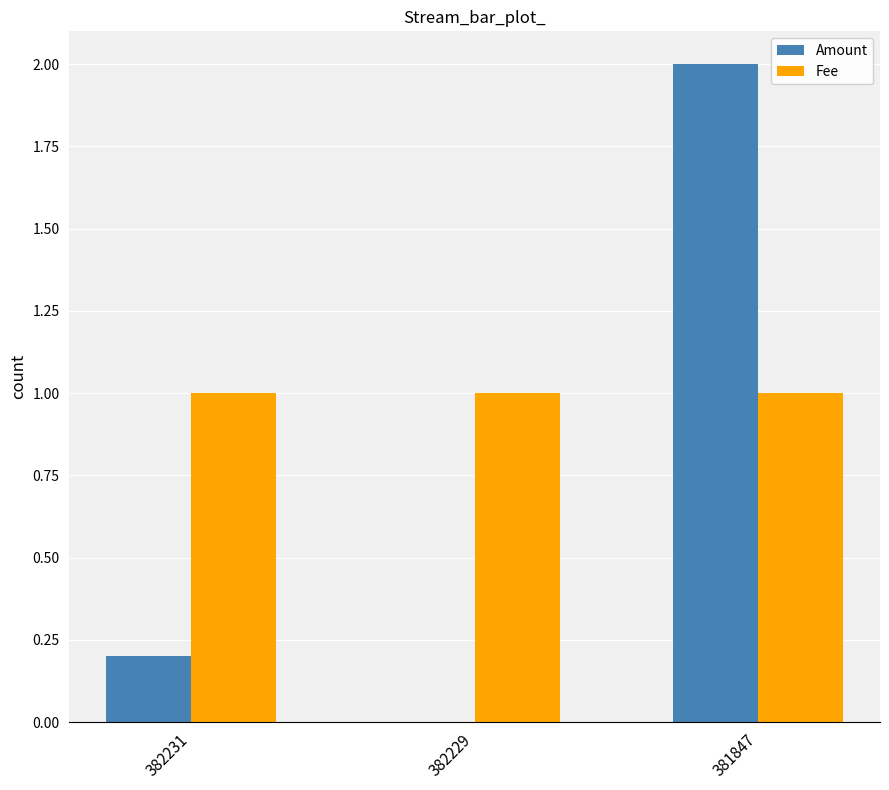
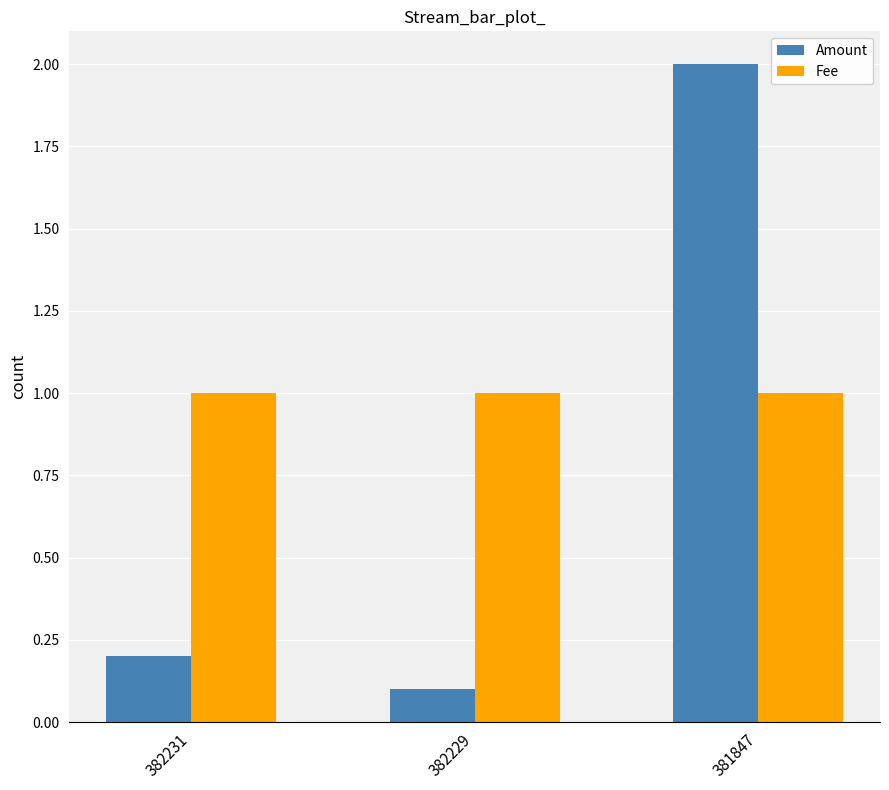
  {
    "Amount": {
      "382231": 0.2,
-     "382229": 0.0,
+     "382229": 0.1,
      "381847": 2.0
    },
    "Fee": {
      "382231": 1.0,
      "382229": 1.0,
      "381847": 1.0
    }
  }
